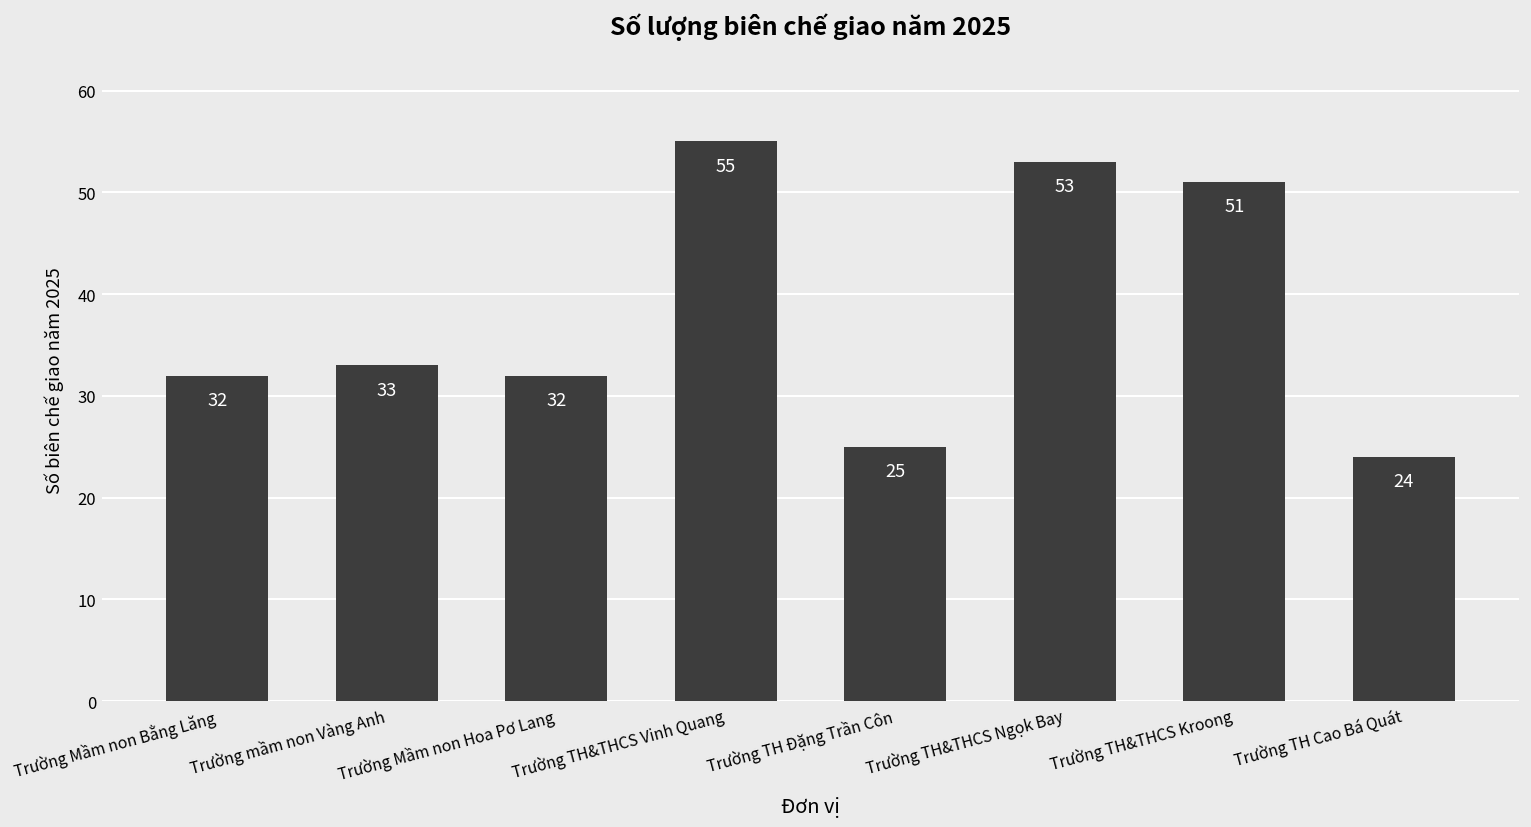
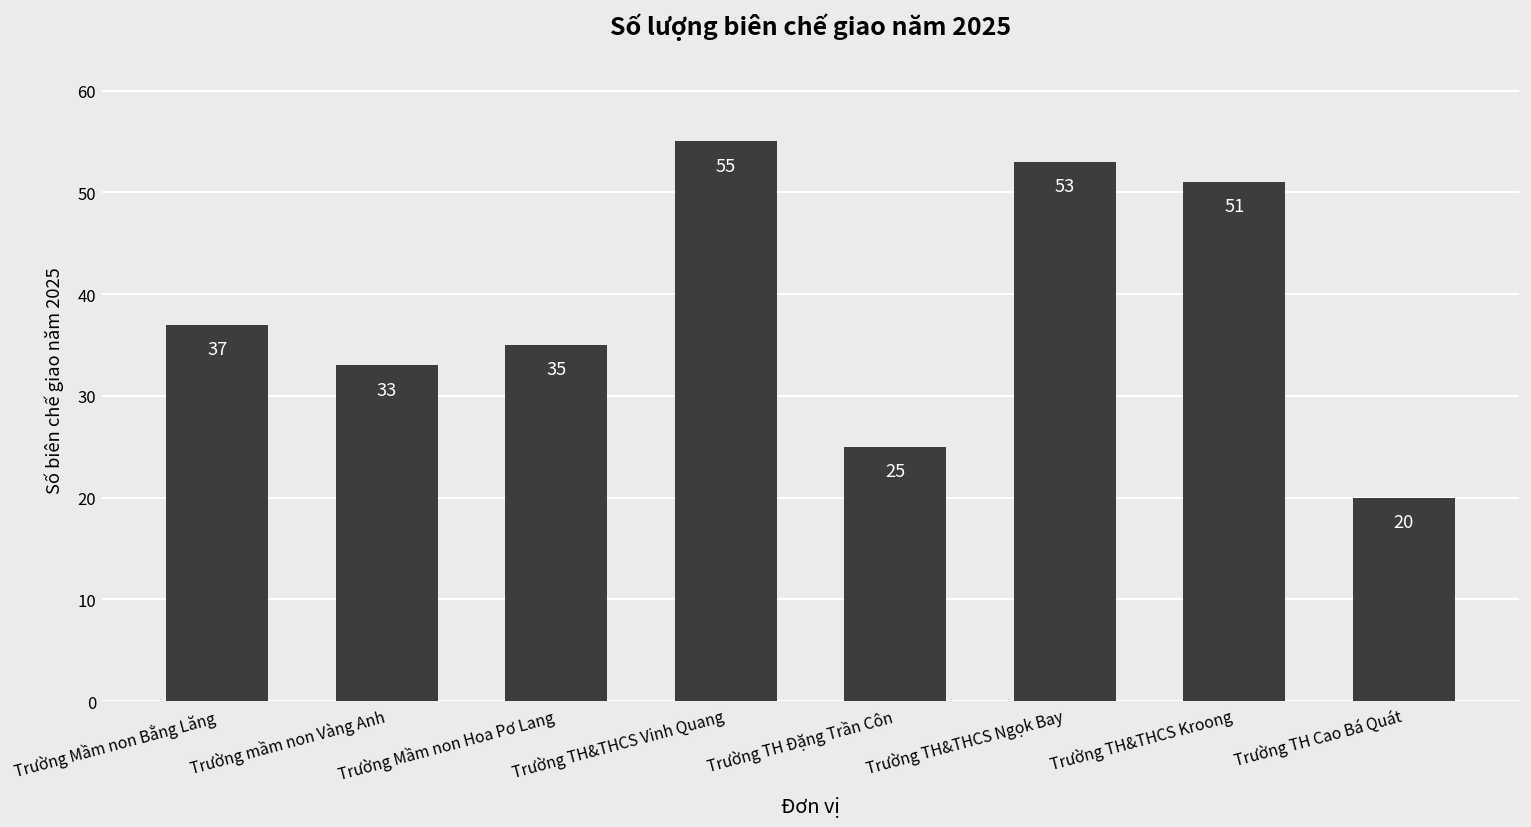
  {
-   "Trường Mầm non Bằng Lăng": 32,
+   "Trường Mầm non Bằng Lăng": 37,
    "Trường mầm non Vàng Anh": 33,
-   "Trường Mầm non Hoa Pơ Lang": 32,
+   "Trường Mầm non Hoa Pơ Lang": 35,
    "Trường TH&THCS Vinh Quang": 55,
    "Trường TH Đặng Trần Côn": 25,
    "Trường TH&THCS Ngọk Bay": 53,
    "Trường TH&THCS Kroong": 51,
-   "Trường TH Cao Bá Quát": 24
+   "Trường TH Cao Bá Quát": 20
  }
